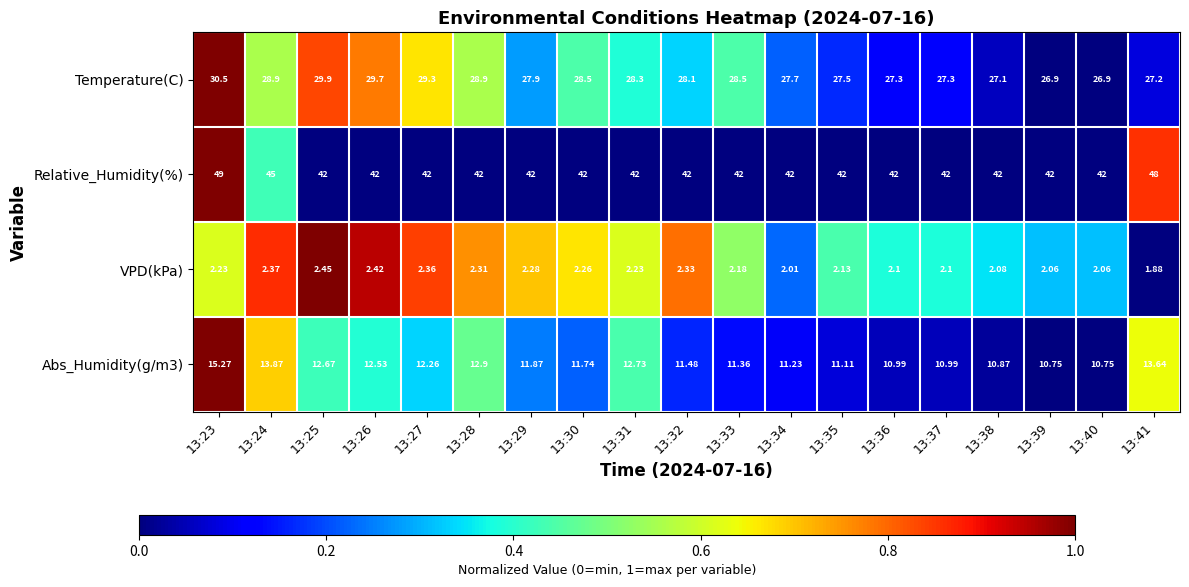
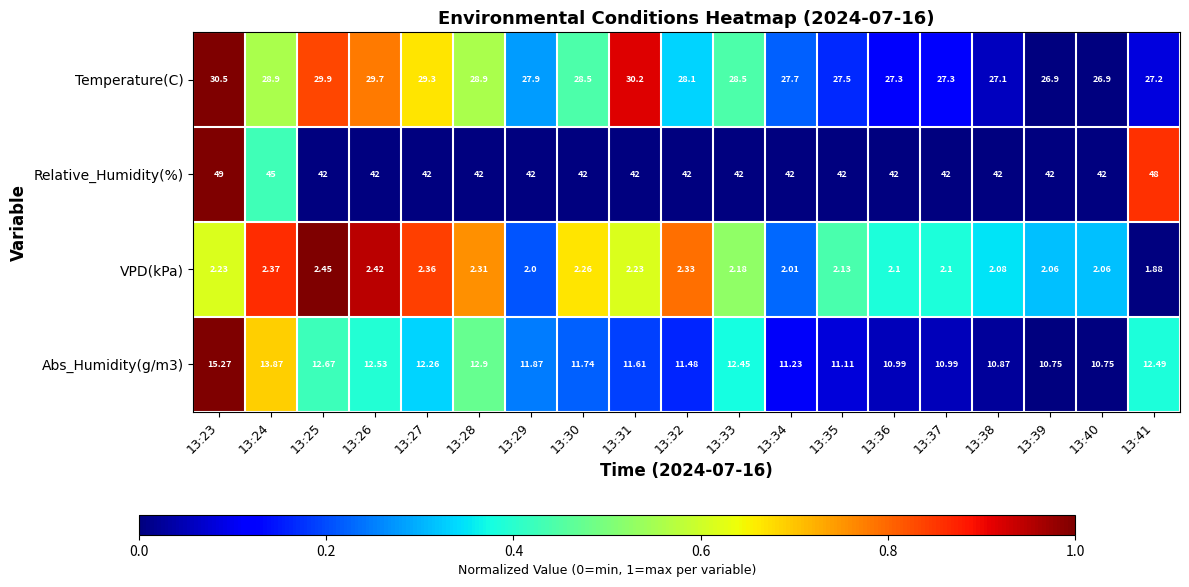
  {
    "Temperature(C)": {
      "13:23": 30.5,
      "13:24": 28.9,
      "13:25": 29.9,
      "13:26": 29.7,
      "13:27": 29.3,
      "13:28": 28.9,
      "13:29": 27.9,
      "13:30": 28.5,
-     "13:31": 28.3,
+     "13:31": 30.2,
      "13:32": 28.1,
      "13:33": 28.5,
      "13:34": 27.7,
      "13:35": 27.5,
      "13:36": 27.3,
      "13:37": 27.3,
      "13:38": 27.1,
      "13:39": 26.9,
      "13:40": 26.9,
      "13:41": 27.2
    },
    "Relative_Humidity(%)": {
      "13:23": 49,
      "13:24": 45,
      "13:25": 42,
      "13:26": 42,
      "13:27": 42,
      "13:28": 42,
      "13:29": 42,
      "13:30": 42,
      "13:31": 42,
      "13:32": 42,
      "13:33": 42,
      "13:34": 42,
      "13:35": 42,
      "13:36": 42,
      "13:37": 42,
      "13:38": 42,
      "13:39": 42,
      "13:40": 42,
      "13:41": 48
    },
    "VPD(kPa)": {
      "13:23": 2.23,
      "13:24": 2.37,
      "13:25": 2.45,
      "13:26": 2.42,
      "13:27": 2.36,
      "13:28": 2.31,
-     "13:29": 2.28,
+     "13:29": 2.0,
      "13:30": 2.26,
      "13:31": 2.23,
      "13:32": 2.33,
      "13:33": 2.18,
      "13:34": 2.01,
      "13:35": 2.13,
      "13:36": 2.1,
      "13:37": 2.1,
      "13:38": 2.08,
      "13:39": 2.06,
      "13:40": 2.06,
      "13:41": 1.88
    },
    "Abs_Humidity(g/m3)": {
      "13:23": 15.27,
      "13:24": 13.87,
      "13:25": 12.67,
      "13:26": 12.53,
      "13:27": 12.26,
      "13:28": 12.9,
      "13:29": 11.87,
      "13:30": 11.74,
-     "13:31": 12.73,
+     "13:31": 11.61,
      "13:32": 11.48,
-     "13:33": 11.36,
+     "13:33": 12.45,
      "13:34": 11.23,
      "13:35": 11.11,
      "13:36": 10.99,
      "13:37": 10.99,
      "13:38": 10.87,
      "13:39": 10.75,
      "13:40": 10.75,
-     "13:41": 13.64
+     "13:41": 12.49
    }
  }
